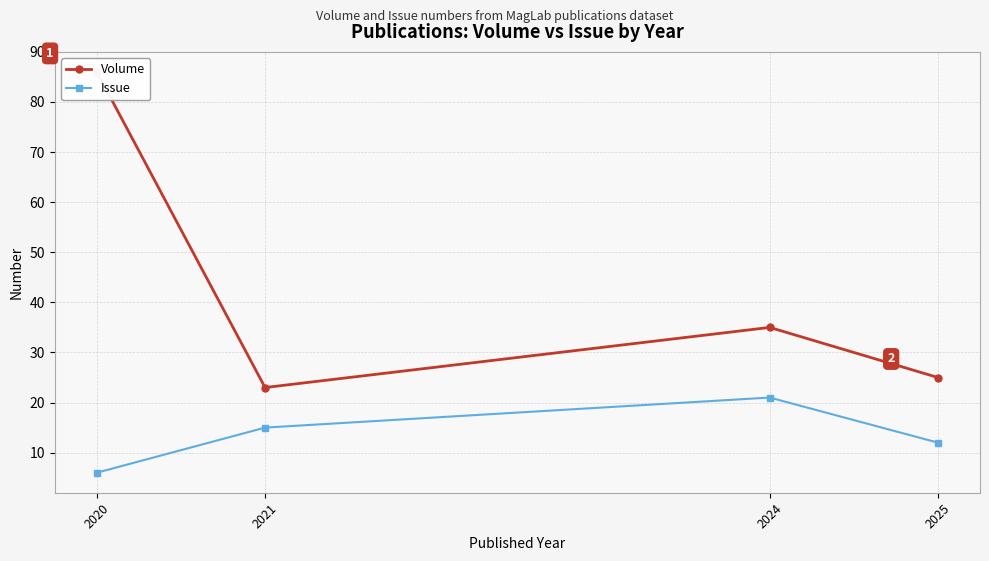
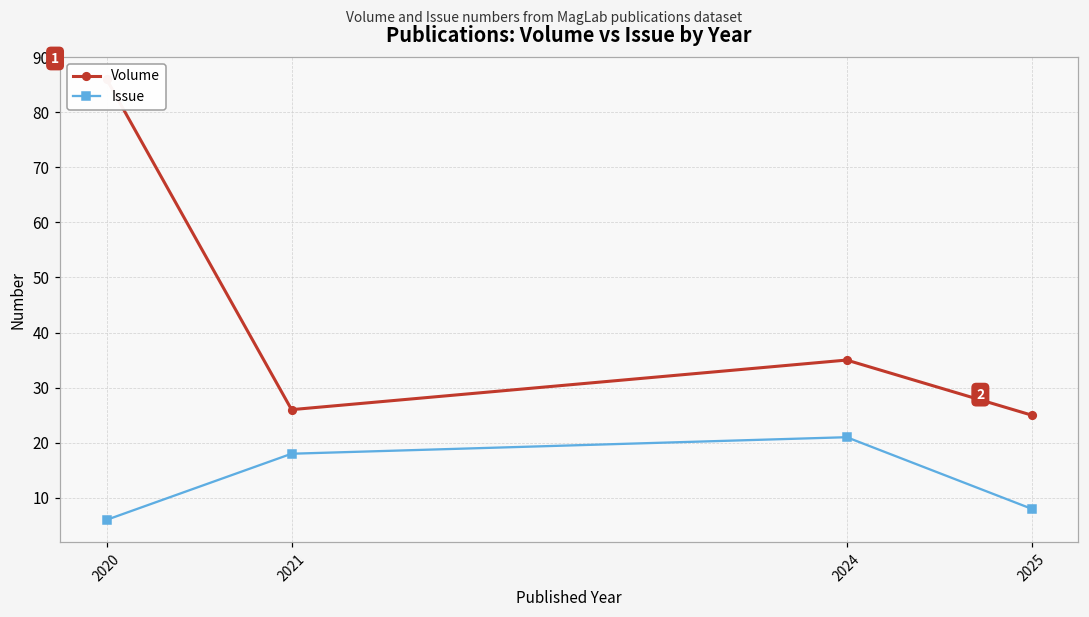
  {
    "Volume": {
-     "2021": 23,
+     "2021": 26,
      "2024": 35,
      "2025": 25
    },
    "Issue": {
      "2020": 6,
-     "2021": 15,
+     "2021": 18,
      "2024": 21,
-     "2025": 12
+     "2025": 8
    }
  }
